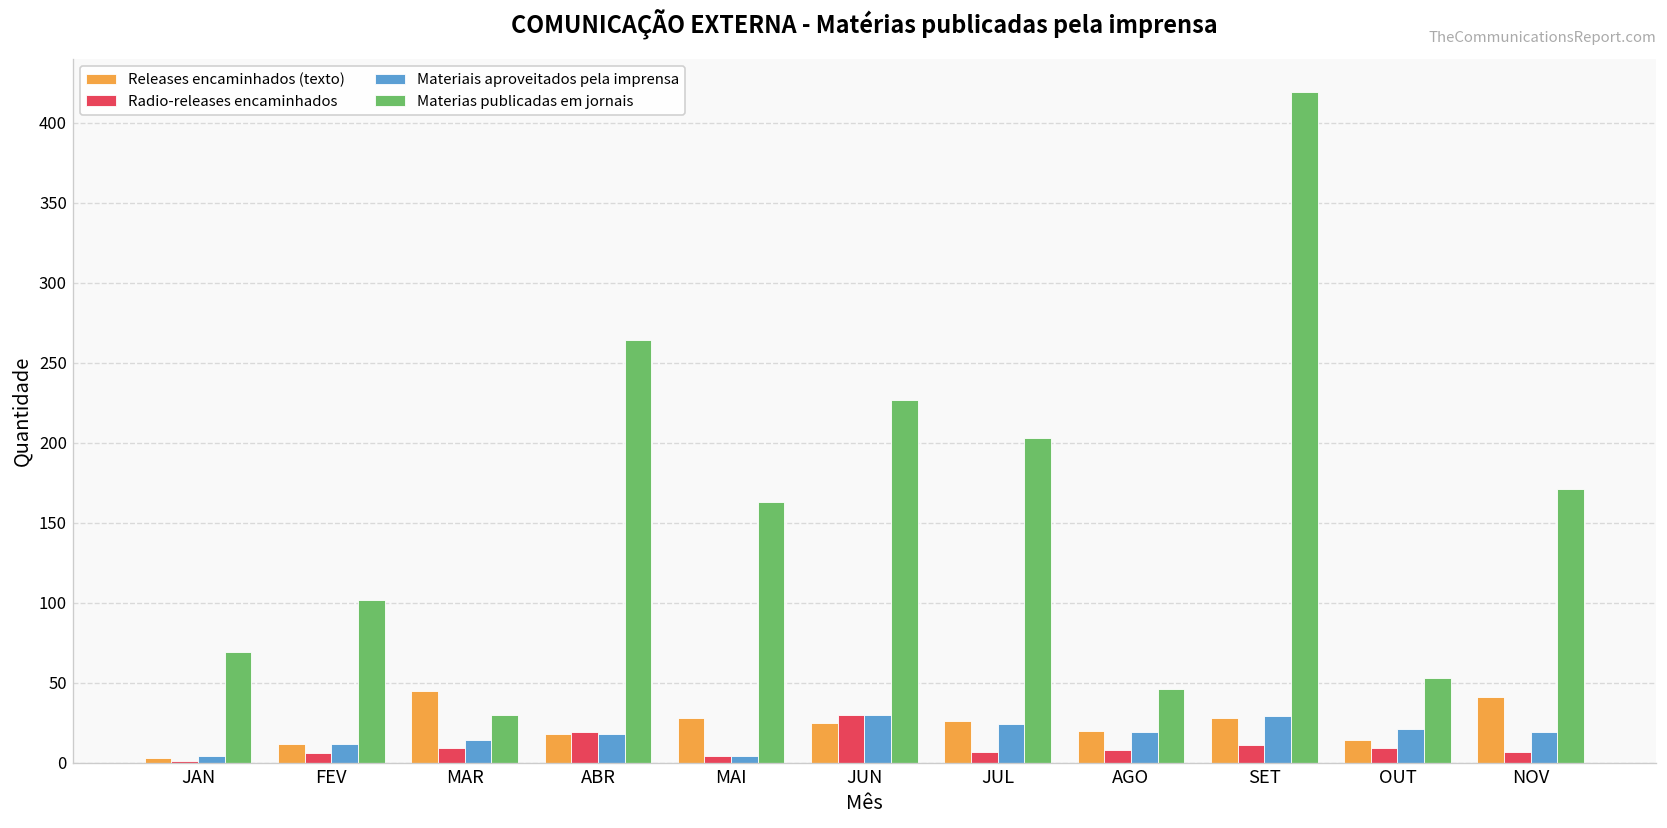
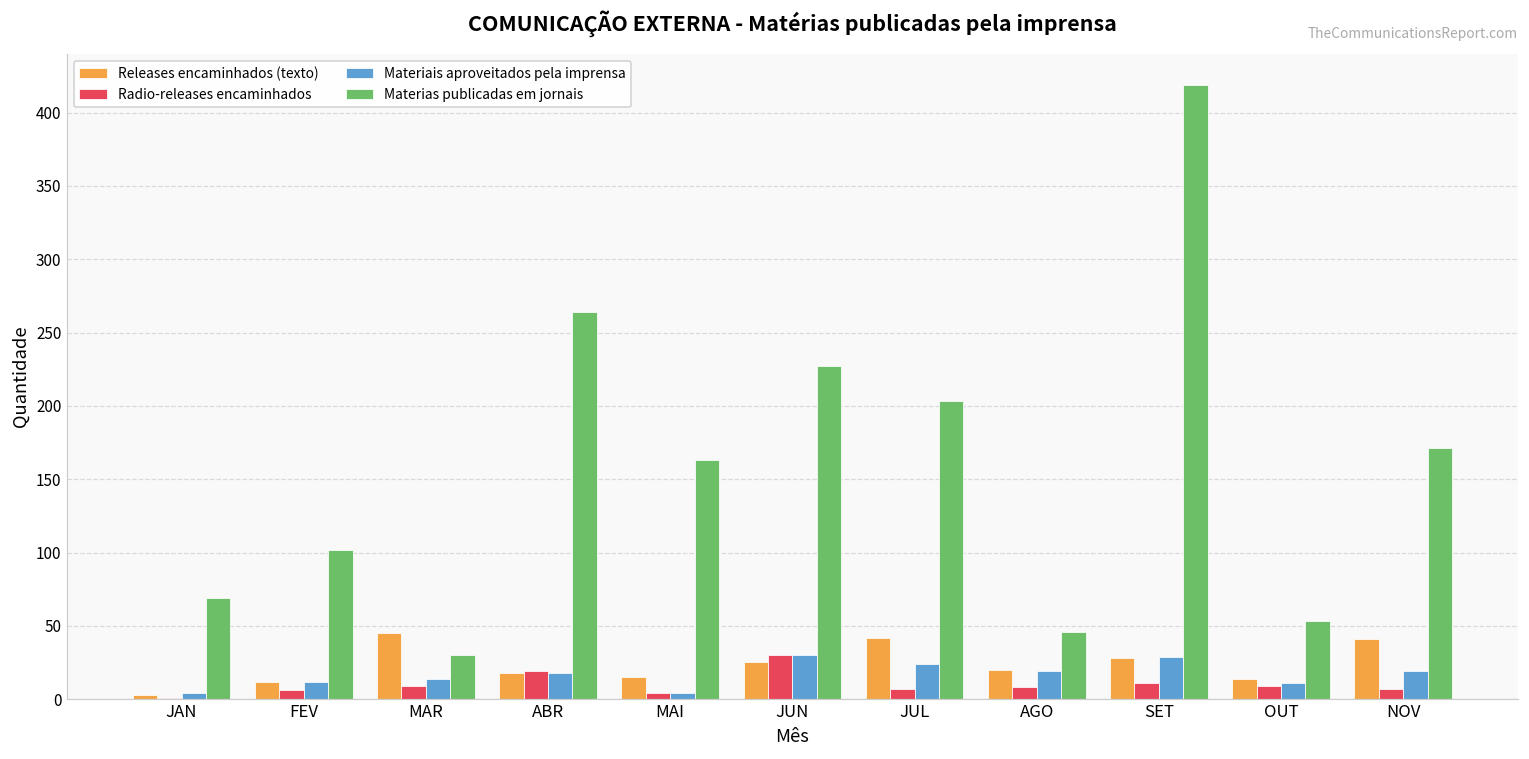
  {
    "Releases encaminhados (texto)": {
      "JAN": 3,
      "FEV": 12,
      "MAR": 45,
      "ABR": 18,
-     "MAI": 28,
+     "MAI": 15,
      "JUN": 25,
-     "JUL": 26,
+     "JUL": 42,
      "AGO": 20,
      "SET": 28,
      "OUT": 14,
      "NOV": 41
    },
    "Radio-releases encaminhados": {
      "FEV": 6,
      "MAR": 9,
      "ABR": 19,
      "MAI": 4,
      "JUN": 30,
      "JUL": 7,
      "AGO": 8,
      "SET": 11,
      "OUT": 9,
      "NOV": 7
    },
    "Materiais aproveitados pela imprensa": {
      "JAN": 4,
      "FEV": 12,
      "MAR": 14,
      "ABR": 18,
      "MAI": 4,
      "JUN": 30,
      "JUL": 24,
      "AGO": 19,
      "SET": 29,
-     "OUT": 21,
+     "OUT": 11,
      "NOV": 19
    },
    "Materias publicadas em jornais": {
      "JAN": 69,
      "FEV": 102,
      "MAR": 30,
      "ABR": 264,
      "MAI": 163,
      "JUN": 227,
      "JUL": 203,
      "AGO": 46,
      "SET": 419,
      "OUT": 53,
      "NOV": 171
    }
  }
